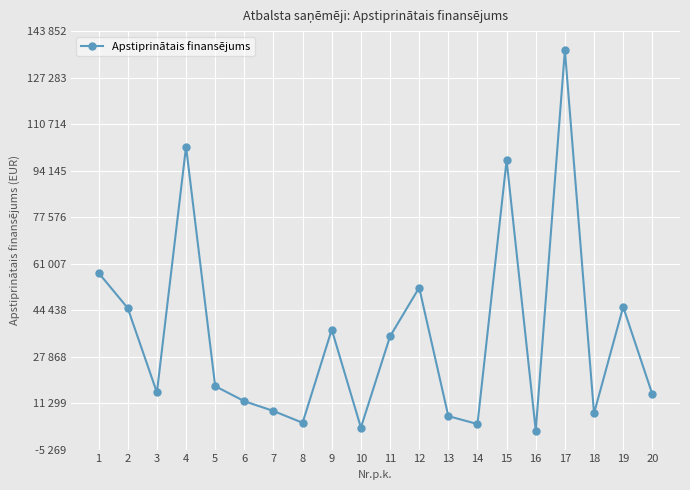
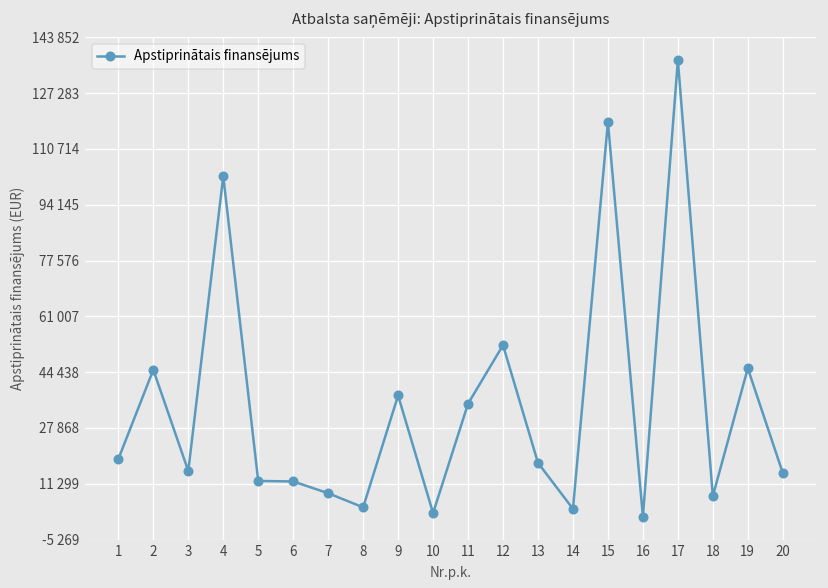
  {
-   "1": 58000,
+   "1": 19000,
    "2": 45000,
    "3": 15000,
    "4": 103000,
-   "5": 17000,
+   "5": 12000,
    "6": 12000,
    "7": 8000,
    "8": 4000,
    "9": 37000,
    "10": 3000,
    "11": 35000,
    "12": 52000,
-   "13": 7000,
+   "13": 17000,
    "14": 4000,
-   "15": 98000,
+   "15": 119000,
    "16": 2000,
    "17": 137000,
    "18": 8000,
    "19": 46000,
    "20": 14000
  }
